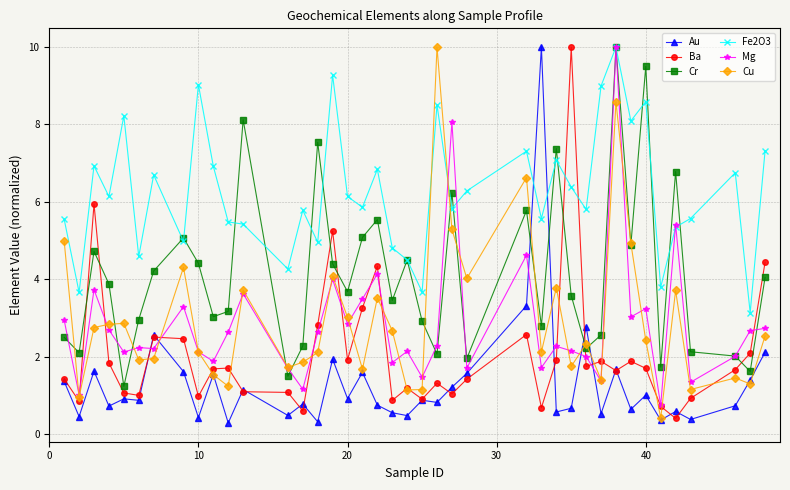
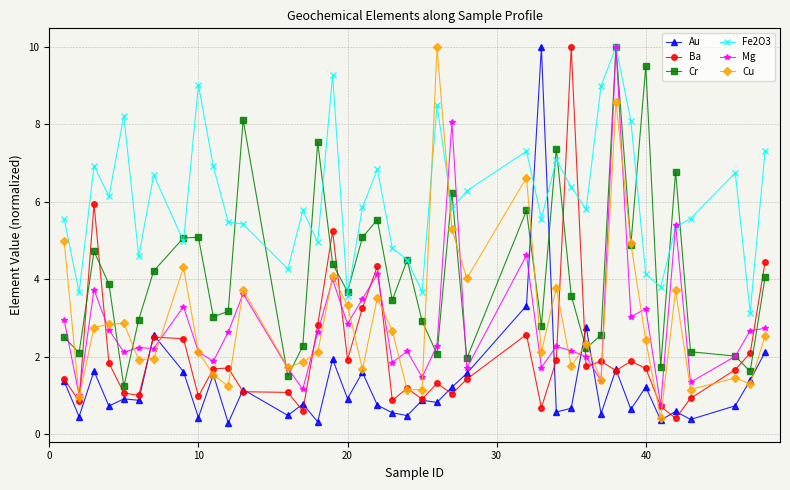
  {
    "Au": {
      "10": 0.4,
      "20": 0.9,
-     "40": 1.0
+     "40": 1.2
    },
    "Ba": {
      "10": 1.0,
      "20": 1.9,
      "40": 1.7
    },
    "Cr": {
-     "10": 4.4,
+     "10": 5.1,
      "20": 3.7,
      "40": 9.5
    },
    "Fe2O3": {
      "10": 9.0,
-     "20": 6.1,
-     "40": 8.6
+     "20": 3.6,
+     "40": 4.1
    },
    "Mg": {
      "20": 2.8,
      "40": 3.2
    },
    "Cu": {
-     "20": 3.0,
+     "20": 3.3,
      "40": 2.4
    }
  }
